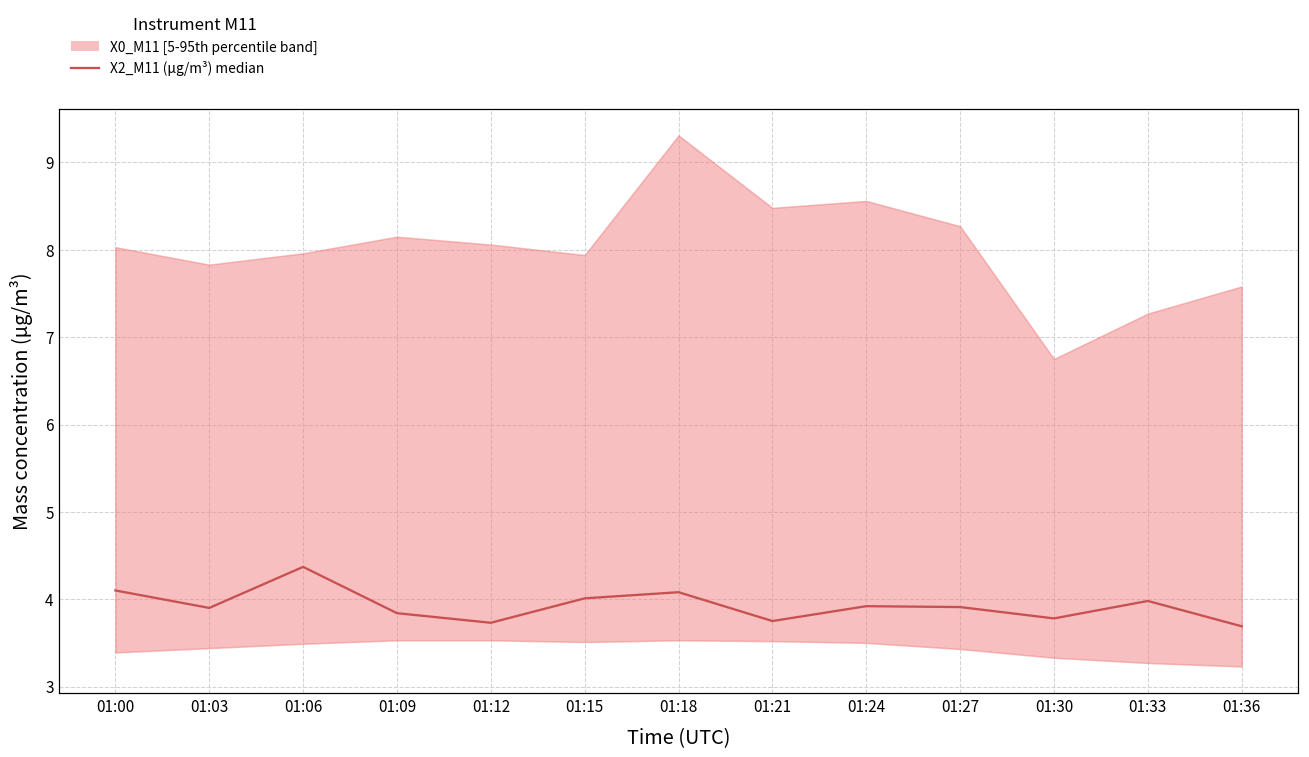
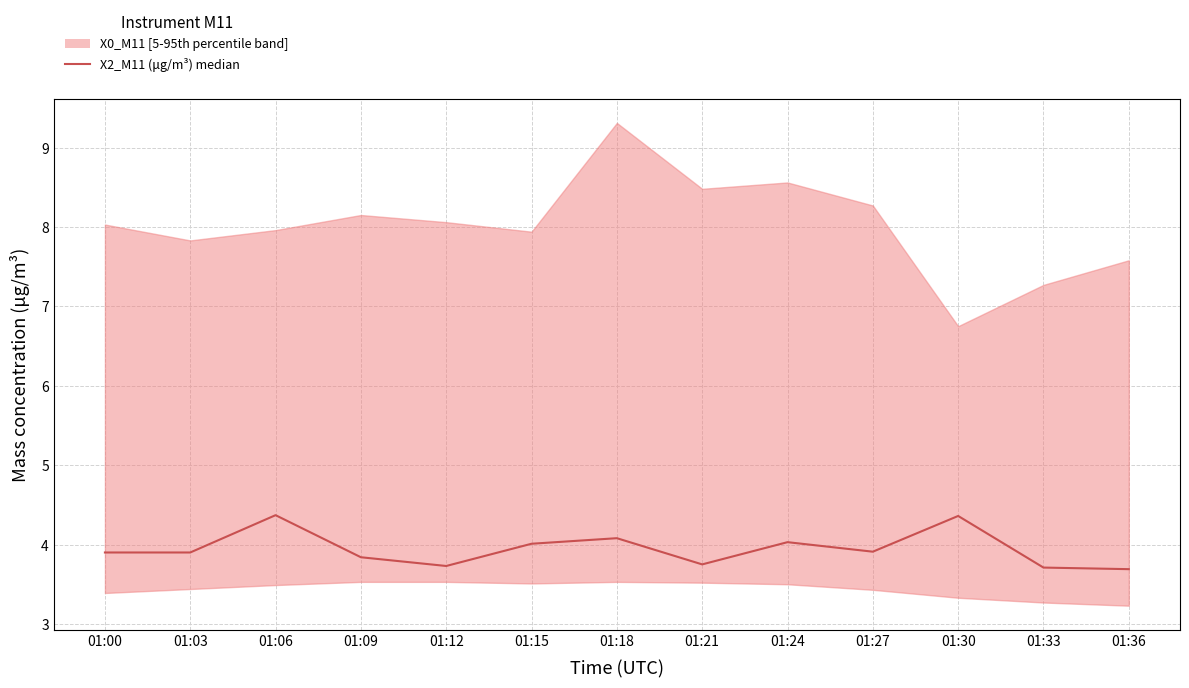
  {
    "X2_M11 (μg/m³) median": {
-     "01:00": 4.1,
+     "01:00": 3.9,
      "01:03": 3.9,
      "01:06": 4.4,
      "01:09": 3.8,
      "01:12": 3.7,
      "01:15": 4.0,
      "01:18": 4.1,
      "01:21": 3.8,
-     "01:24": 3.9,
+     "01:24": 4.0,
      "01:27": 3.9,
-     "01:30": 3.8,
-     "01:33": 4.0,
+     "01:30": 4.4,
+     "01:33": 3.7,
      "01:36": 3.7
    }
  }
